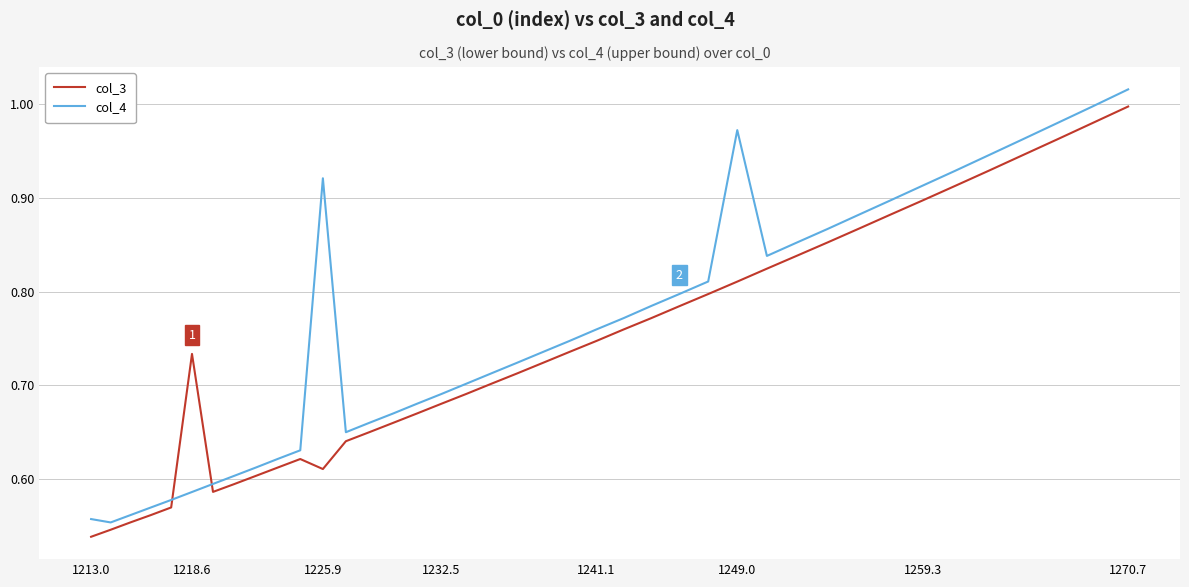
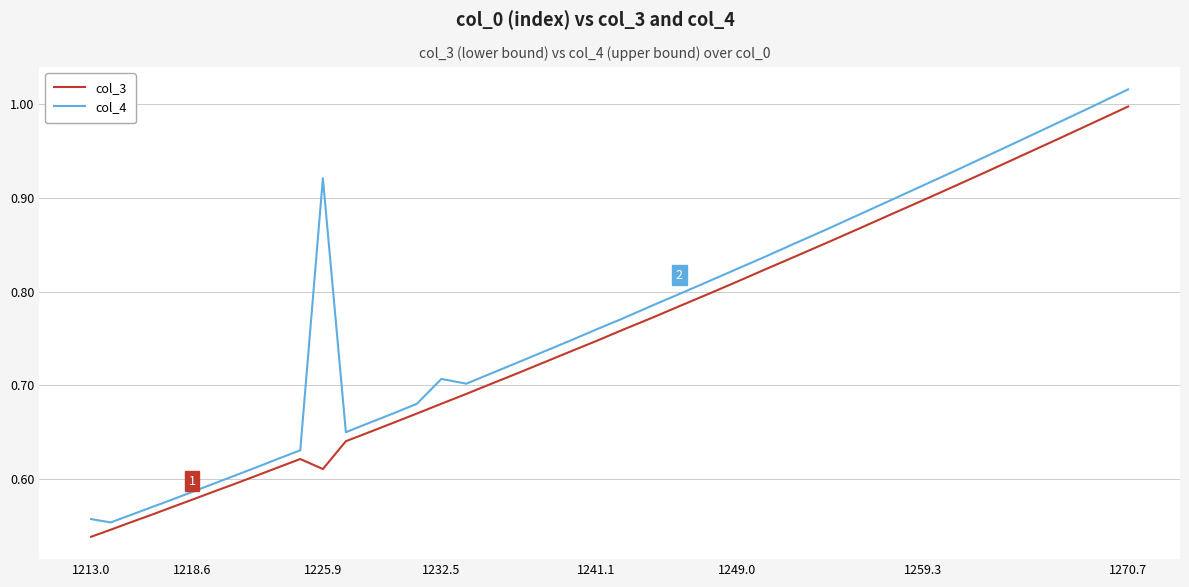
  {
    "col_3": {
      "1213.0": 0.54,
-     "1218.6": 0.73,
+     "1218.6": 0.58,
      "1225.9": 0.61,
      "1232.5": 0.68,
      "1241.1": 0.75,
      "1249.0": 0.81,
      "1259.3": 0.90,
      "1270.7": 1.00
    },
    "col_4": {
      "1213.0": 0.56,
      "1218.6": 0.59,
      "1225.9": 0.92,
-     "1232.5": 0.69,
+     "1232.5": 0.71,
      "1241.1": 0.76,
-     "1249.0": 0.97,
+     "1249.0": 0.82,
      "1259.3": 0.91,
      "1270.7": 1.02
    }
  }
